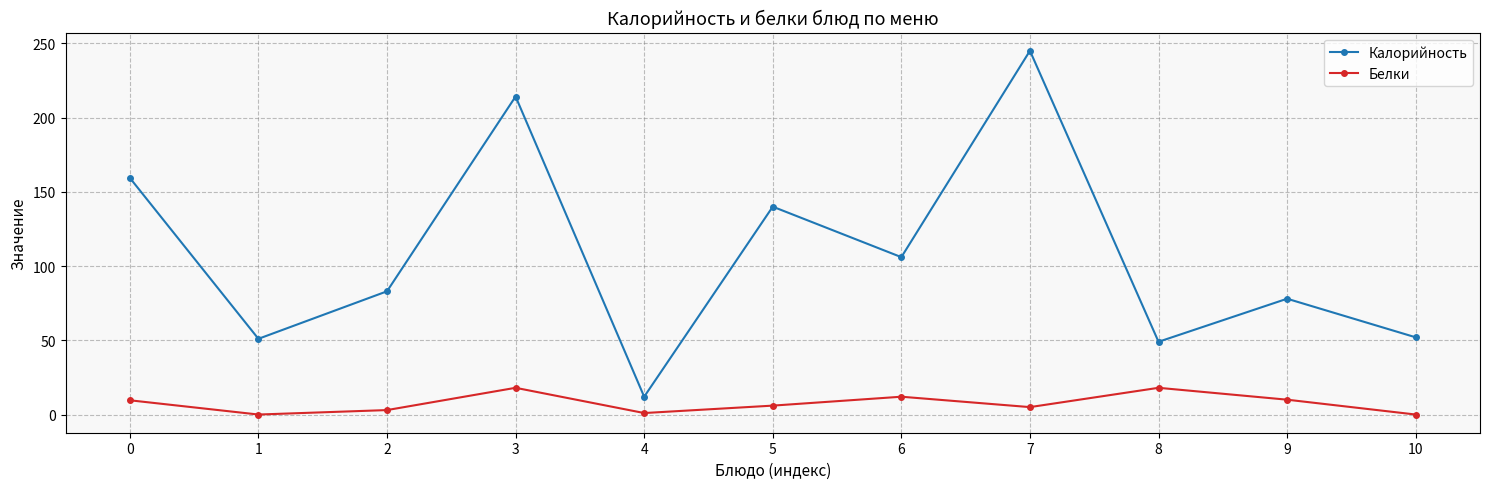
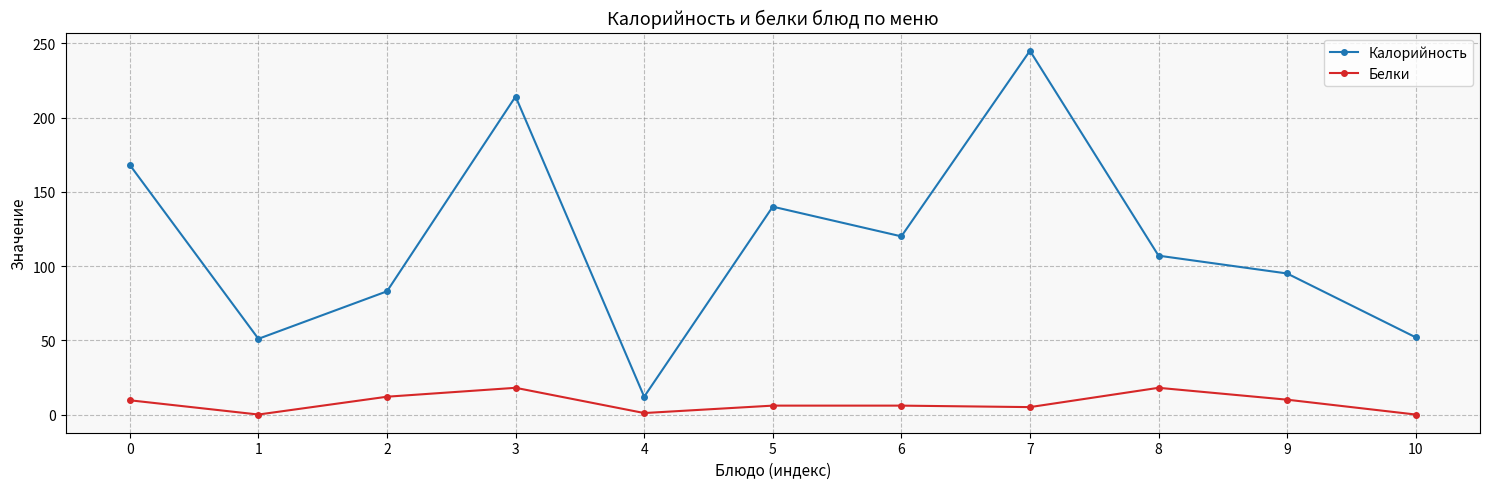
  {
    "Калорийность": {
-     "0": 159,
+     "0": 168,
      "1": 51,
      "2": 83,
      "3": 214,
      "4": 12,
      "5": 140,
-     "6": 106,
+     "6": 120,
      "7": 245,
-     "8": 49,
-     "9": 78,
+     "8": 107,
+     "9": 95,
      "10": 52
    },
    "Белки": {
      "0": 10,
      "1": 0,
-     "2": 3,
+     "2": 12,
      "3": 18,
      "4": 1,
      "5": 6,
-     "6": 12,
+     "6": 6,
      "7": 5,
      "8": 18,
      "9": 10,
      "10": 0
    }
  }
